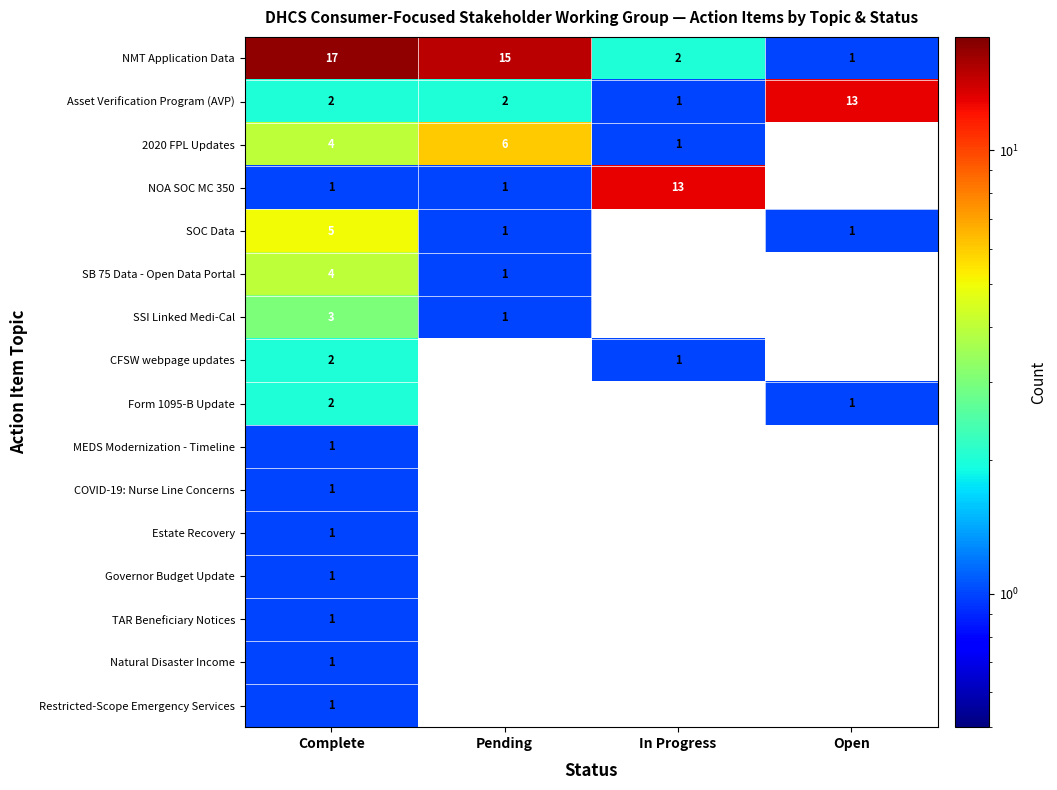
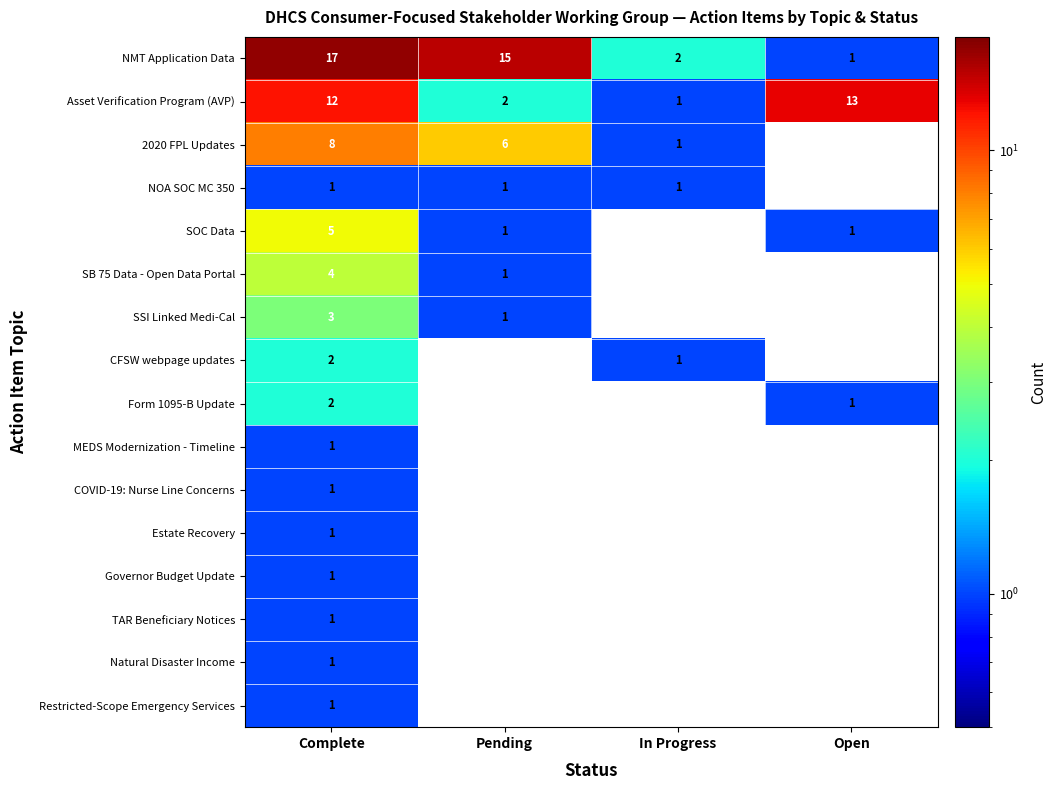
  {
    "NMT Application Data": {
      "Complete": 17,
      "Pending": 15,
      "In Progress": 2,
      "Open": 1
    },
    "Asset Verification Program (AVP)": {
-     "Complete": 2,
+     "Complete": 12,
      "Pending": 2,
      "In Progress": 1,
      "Open": 13
    },
    "2020 FPL Updates": {
-     "Complete": 4,
+     "Complete": 8,
      "Pending": 6,
      "In Progress": 1
    },
    "NOA SOC MC 350": {
      "Complete": 1,
      "Pending": 1,
-     "In Progress": 13
+     "In Progress": 1
    },
    "SOC Data": {
      "Complete": 5,
      "Pending": 1,
      "Open": 1
    },
    "SB 75 Data - Open Data Portal": {
      "Complete": 4,
      "Pending": 1
    },
    "SSI Linked Medi-Cal": {
      "Complete": 3,
      "Pending": 1
    },
    "CFSW webpage updates": {
      "Complete": 2,
      "In Progress": 1
    },
    "Form 1095-B Update": {
      "Complete": 2,
      "Open": 1
    },
    "MEDS Modernization - Timeline": {
      "Complete": 1
    },
    "COVID-19: Nurse Line Concerns": {
      "Complete": 1
    },
    "Estate Recovery": {
      "Complete": 1
    },
    "Governor Budget Update": {
      "Complete": 1
    },
    "TAR Beneficiary Notices": {
      "Complete": 1
    },
    "Natural Disaster Income": {
      "Complete": 1
    },
    "Restricted-Scope Emergency Services": {
      "Complete": 1
    }
  }
